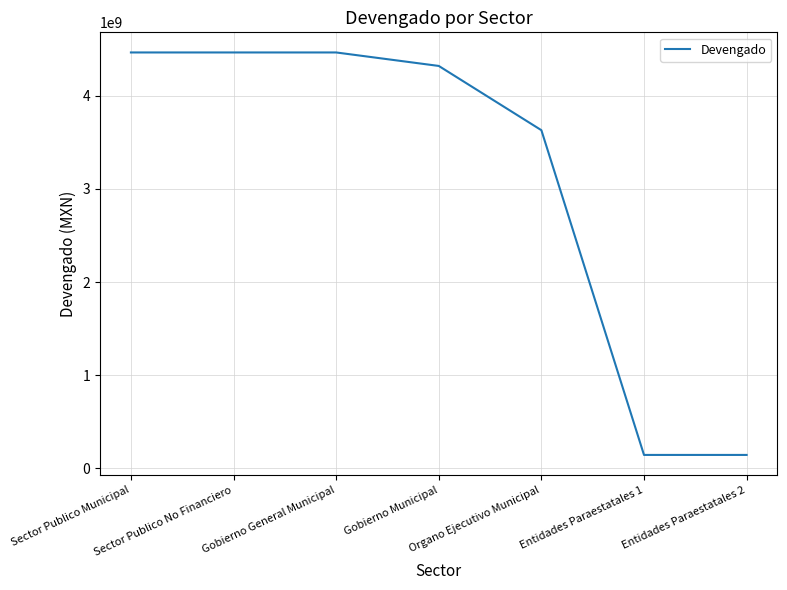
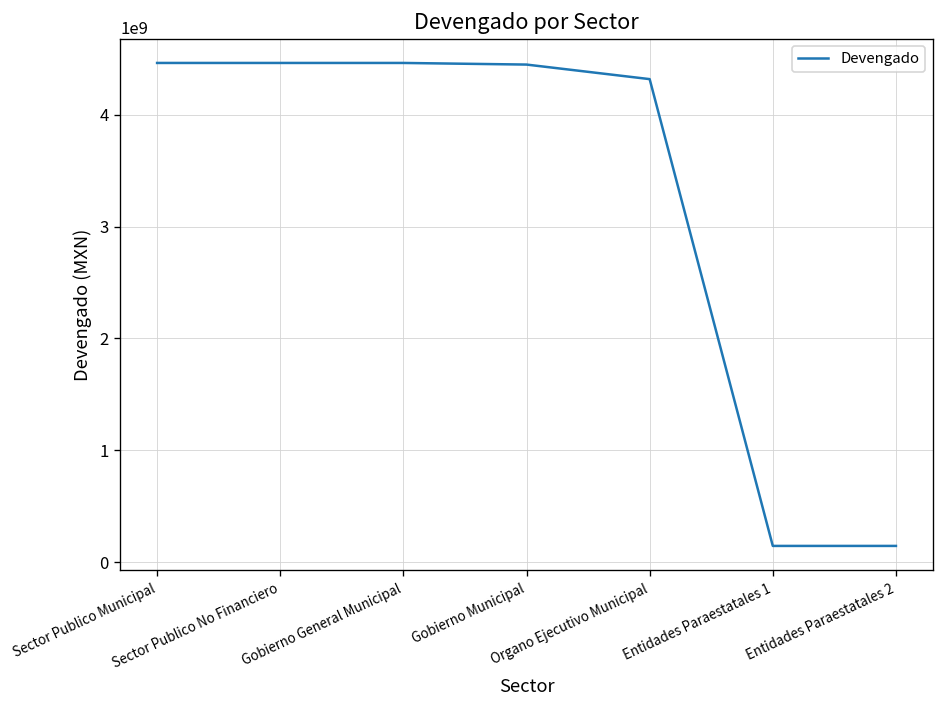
  {
    "Sector Publico Municipal": 4500000000,
    "Sector Publico No Financiero": 4500000000,
    "Gobierno General Municipal": 4500000000,
-   "Gobierno Municipal": 4300000000,
-   "Organo Ejecutivo Municipal": 3600000000,
+   "Gobierno Municipal": 4400000000,
+   "Organo Ejecutivo Municipal": 4300000000,
    "Entidades Paraestatales 1": 100000000,
    "Entidades Paraestatales 2": 100000000
  }
